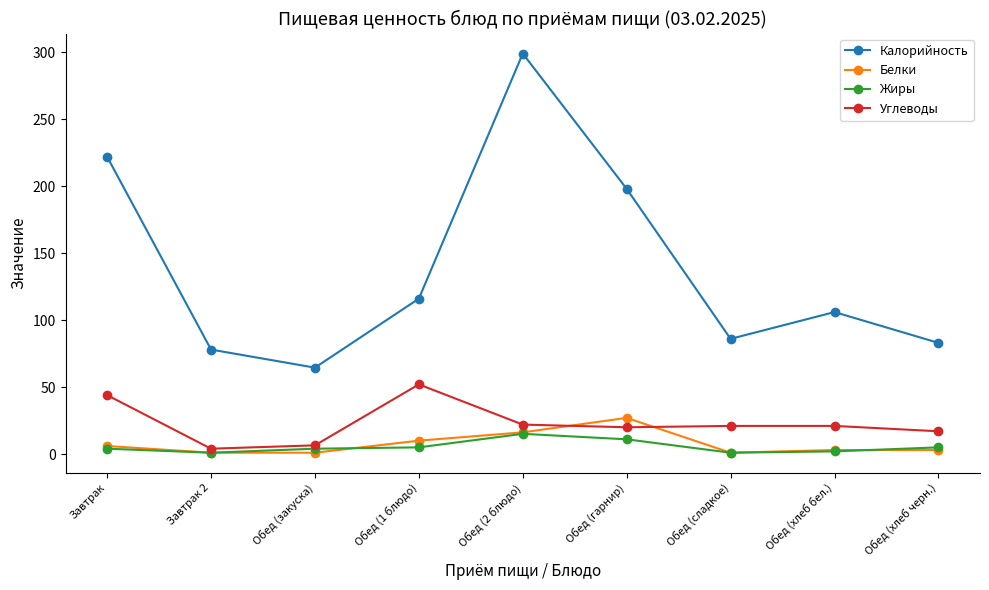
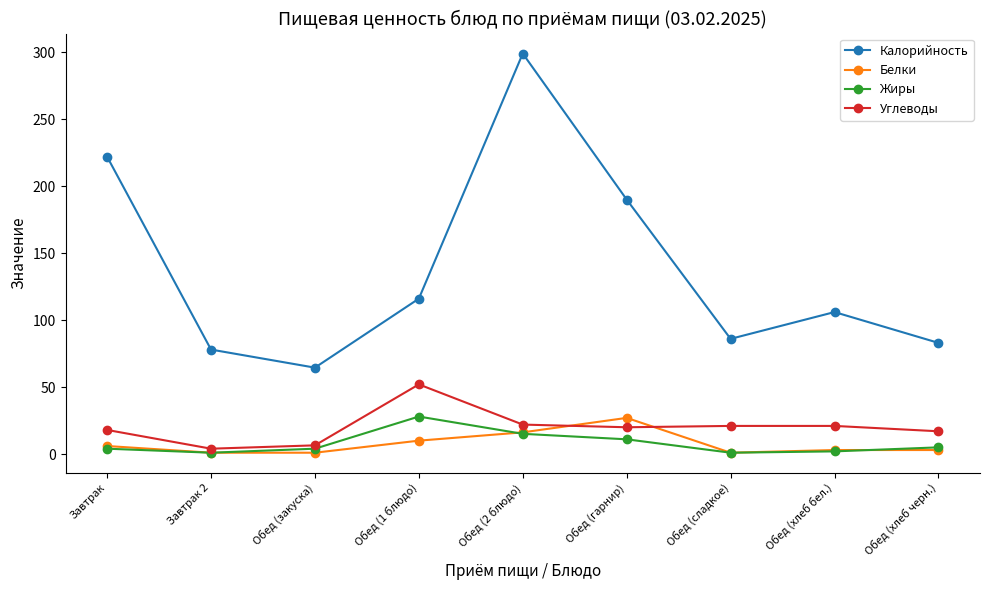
  {
    "Калорийность": {
      "Завтрак": 222,
      "Завтрак 2": 78,
      "Обед (закуска)": 65,
      "Обед (1 блюдо)": 116,
      "Обед (2 блюдо)": 299,
-     "Обед (гарнир)": 198,
+     "Обед (гарнир)": 190,
      "Обед (сладкое)": 86,
      "Обед (хлеб бел.)": 106,
      "Обед (хлеб черн.)": 83
    },
    "Белки": {
      "Завтрак": 6,
      "Обед (закуска)": 1,
      "Обед (1 блюдо)": 10,
      "Обед (гарнир)": 27,
      "Обед (хлеб черн.)": 3
    },
    "Жиры": {
      "Завтрак": 4,
      "Обед (закуска)": 4,
-     "Обед (1 блюдо)": 5,
+     "Обед (1 блюдо)": 28,
      "Обед (гарнир)": 11,
      "Обед (хлеб черн.)": 5
    },
    "Углеводы": {
-     "Завтрак": 44,
+     "Завтрак": 18,
      "Завтрак 2": 4,
      "Обед (закуска)": 7,
      "Обед (1 блюдо)": 52,
      "Обед (2 блюдо)": 22,
      "Обед (гарнир)": 20,
      "Обед (сладкое)": 21,
      "Обед (хлеб бел.)": 21,
      "Обед (хлеб черн.)": 17
    }
  }
